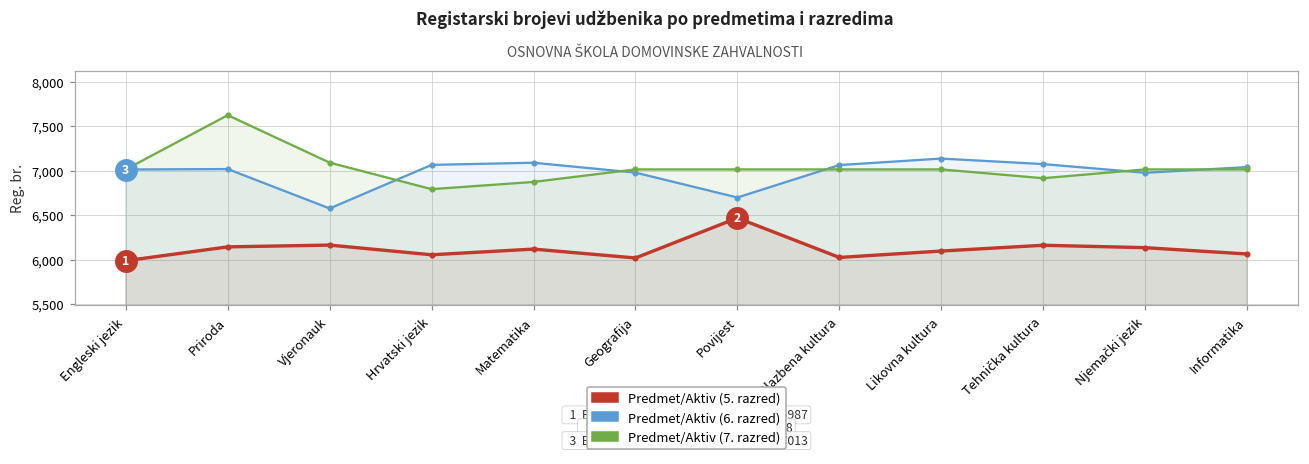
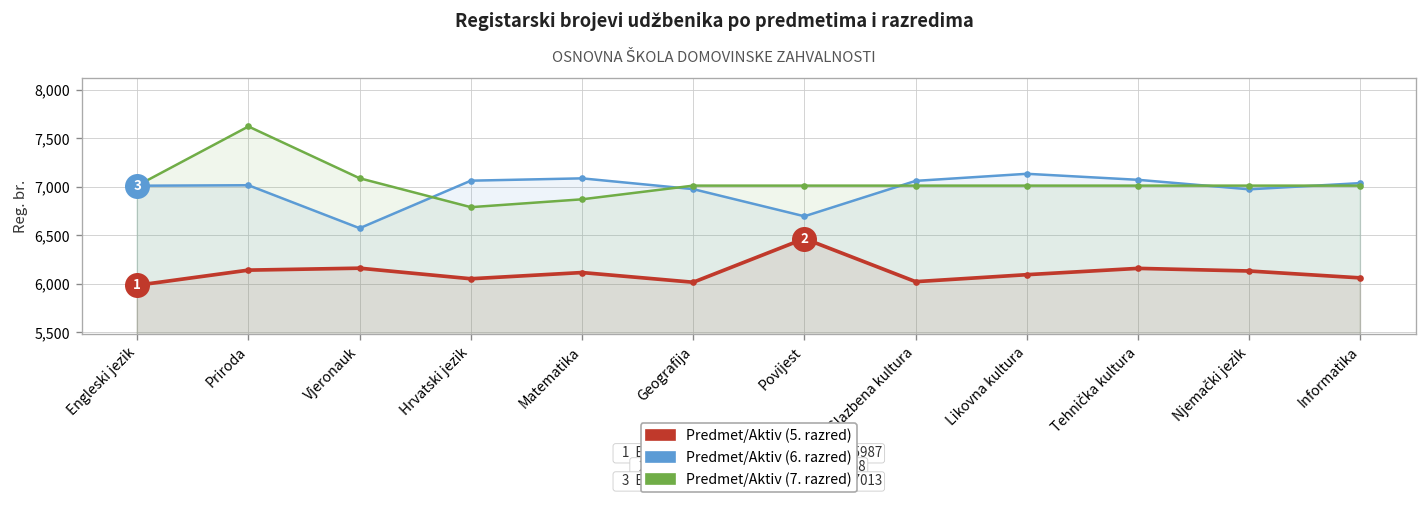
  {
    "Predmet/Aktiv (7. razred)": {
      "Priroda": "7,600",
      "Vjeronauk": "7,100",
      "Hrvatski jezik": "6,800",
      "Matematika": "6,900",
      "Geografija": "7,000",
      "Povijest": "7,000",
      "Glazbena kultura": "7,000",
      "Likovna kultura": "7,000",
-     "Tehnička kultura": "6,900",
+     "Tehnička kultura": "7,000",
      "Njemački jezik": "7,000"
    }
  }
